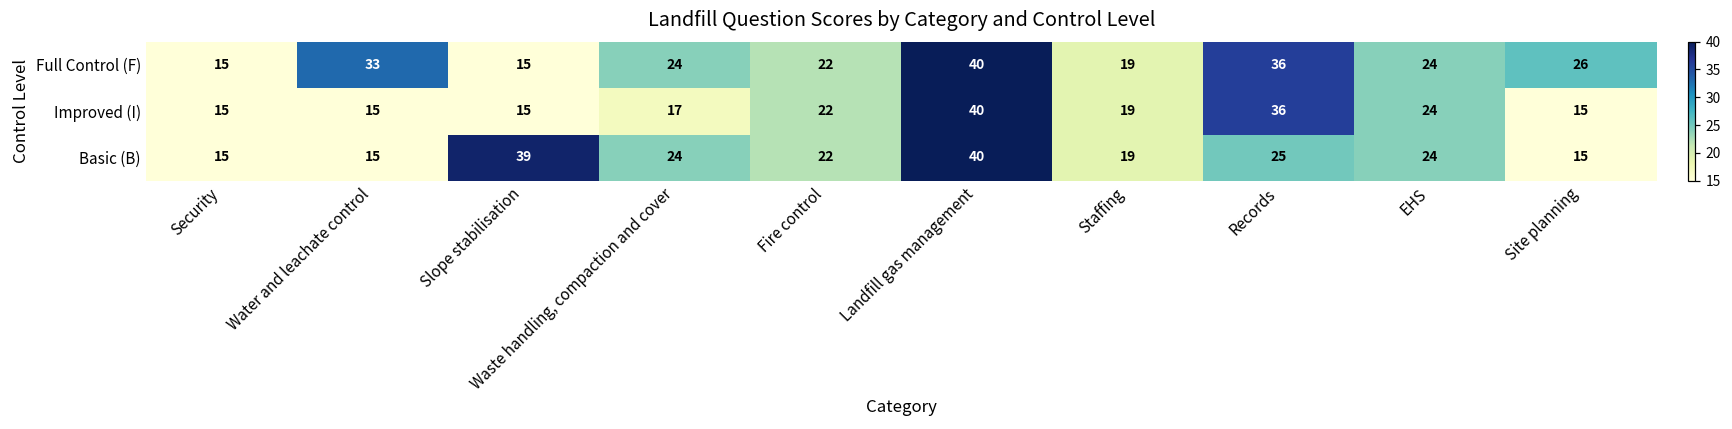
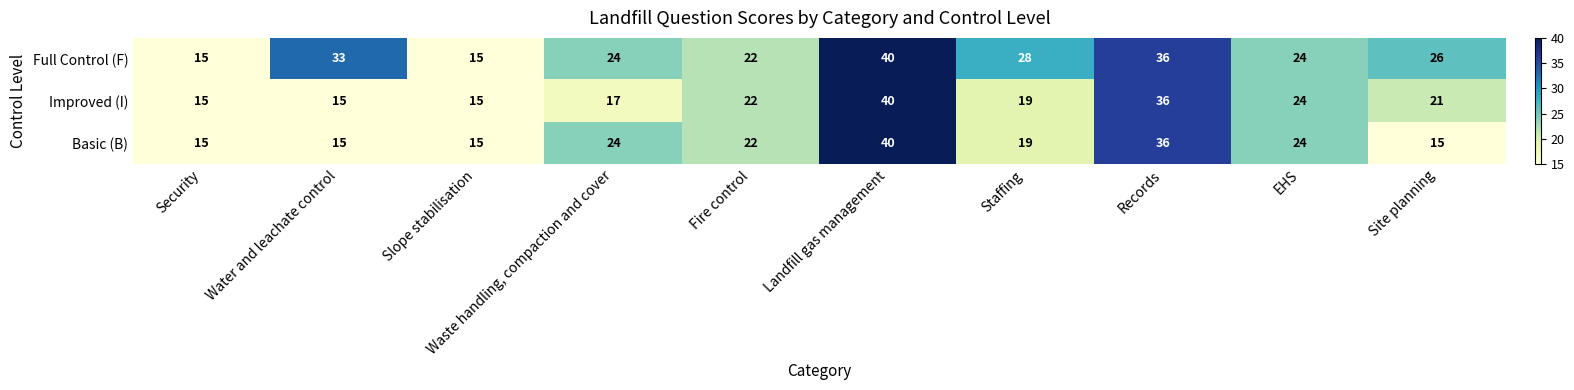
  {
    "Full Control (F)": {
      "Security": 15,
      "Water and leachate control": 33,
      "Slope stabilisation": 15,
      "Waste handling, compaction and cover": 24,
      "Fire control": 22,
      "Landfill gas management": 40,
-     "Staffing": 19,
+     "Staffing": 28,
      "Records": 36,
      "EHS": 24,
      "Site planning": 26
    },
    "Improved (I)": {
      "Security": 15,
      "Water and leachate control": 15,
      "Slope stabilisation": 15,
      "Waste handling, compaction and cover": 17,
      "Fire control": 22,
      "Landfill gas management": 40,
      "Staffing": 19,
      "Records": 36,
      "EHS": 24,
-     "Site planning": 15
+     "Site planning": 21
    },
    "Basic (B)": {
      "Security": 15,
      "Water and leachate control": 15,
-     "Slope stabilisation": 39,
+     "Slope stabilisation": 15,
      "Waste handling, compaction and cover": 24,
      "Fire control": 22,
      "Landfill gas management": 40,
      "Staffing": 19,
-     "Records": 25,
+     "Records": 36,
      "EHS": 24,
      "Site planning": 15
    }
  }
